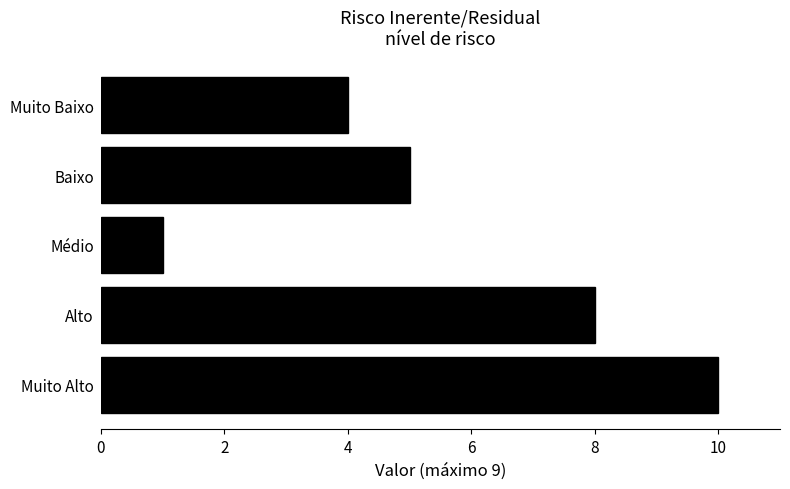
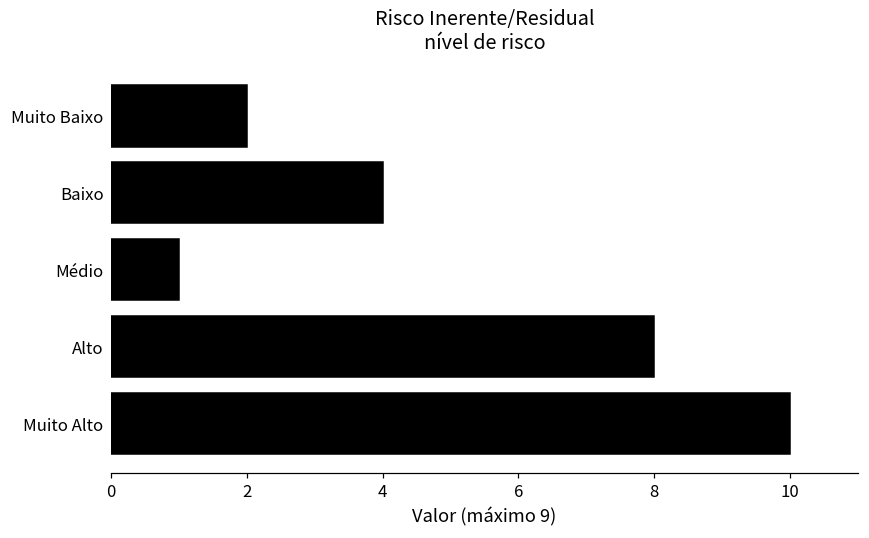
  {
-   "Muito Baixo": 4,
-   "Baixo": 5,
+   "Muito Baixo": 2,
+   "Baixo": 4,
    "Médio": 1,
    "Alto": 8,
    "Muito Alto": 10
  }
